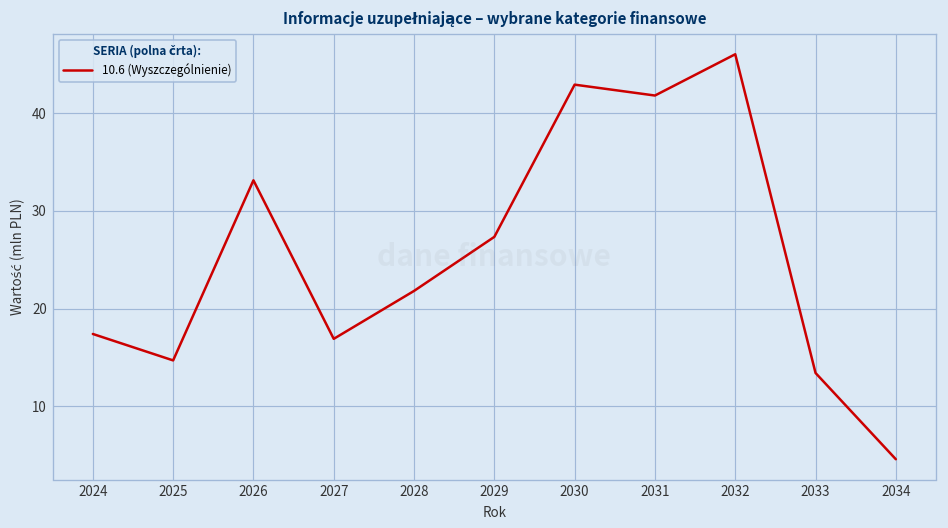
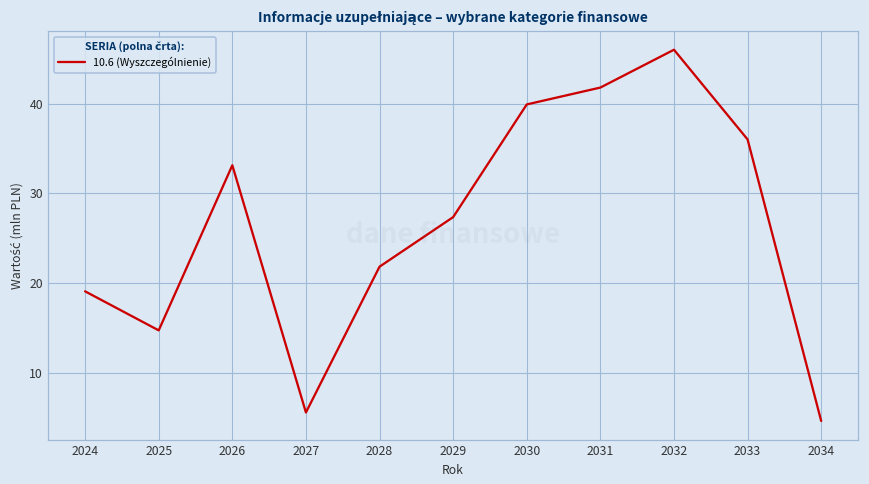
  {
-   "2024": 17,
+   "2024": 19,
    "2025": 15,
    "2026": 33,
-   "2027": 17,
+   "2027": 6,
    "2028": 22,
    "2029": 27,
-   "2030": 43,
+   "2030": 40,
    "2031": 42,
    "2032": 46,
-   "2033": 13,
+   "2033": 36,
    "2034": 5
  }
